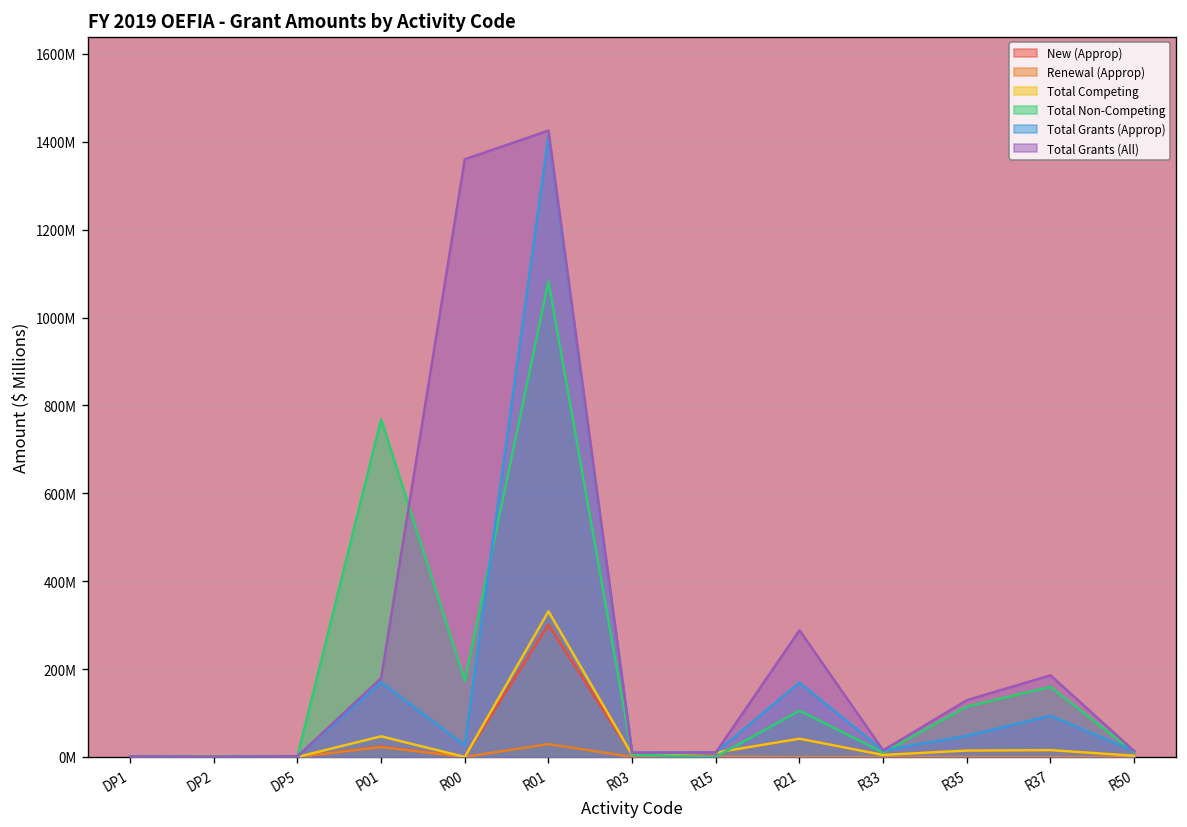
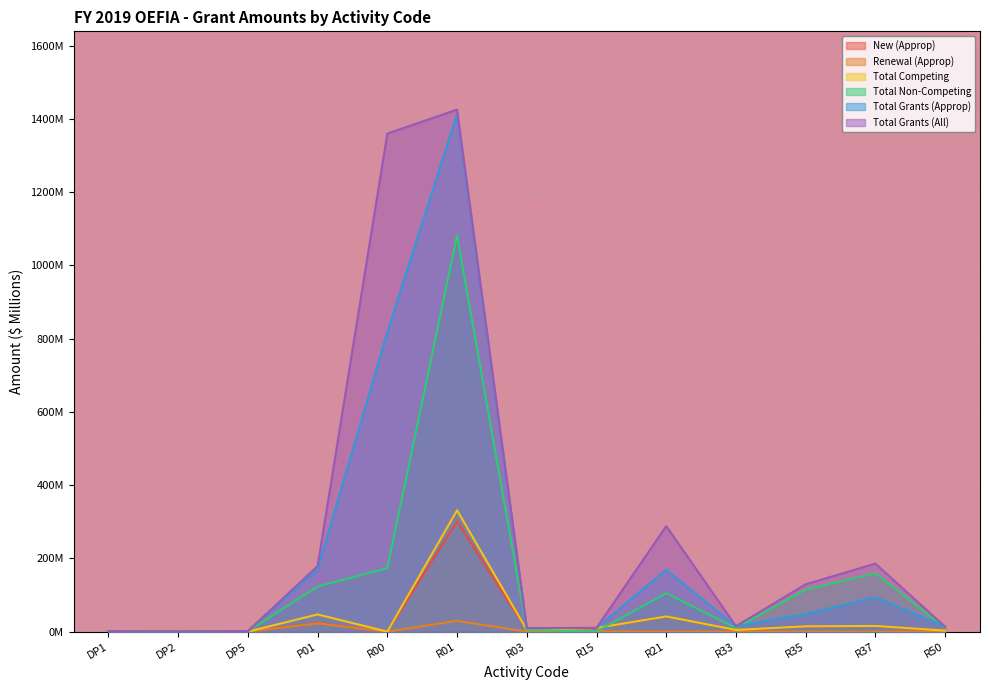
  {
    "Total Non-Competing": {
-     "P01": 770000000,
+     "P01": 120000000,
      "R00": 170000000,
      "R01": 1080000000,
      "R21": 110000000,
      "R35": 110000000,
      "R37": 160000000
    },
    "Total Grants (Approp)": {
      "P01": 170000000,
-     "R00": 30000000,
+     "R00": 820000000,
      "R01": 1410000000,
      "R21": 170000000,
      "R35": 50000000,
      "R37": 90000000
    },
    "Total Grants (All)": {
      "P01": 180000000,
      "R00": 1360000000,
      "R01": 1430000000,
      "R21": 290000000,
      "R35": 130000000,
      "R37": 190000000
    }
  }
